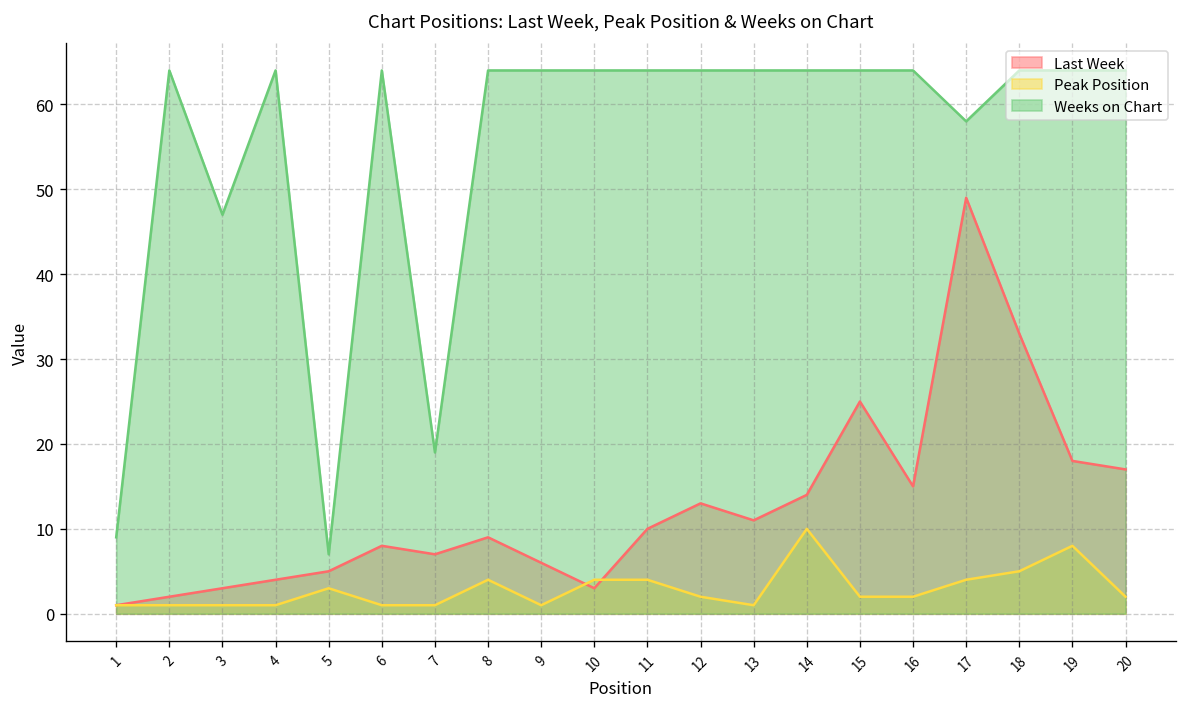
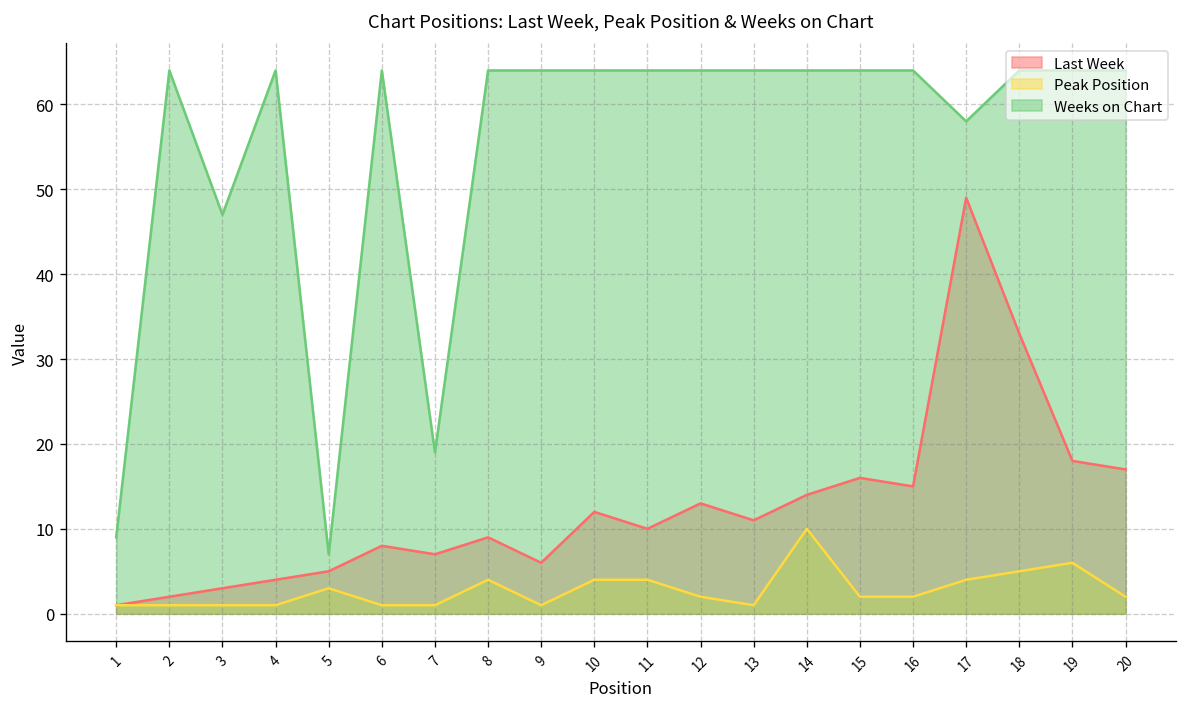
  {
    "Last Week": {
      "2": 2,
      "3": 3,
      "4": 4,
      "5": 5,
      "6": 8,
      "7": 7,
      "8": 9,
      "9": 6,
-     "10": 3,
+     "10": 12,
      "11": 10,
      "12": 13,
      "13": 11,
      "14": 14,
-     "15": 25,
+     "15": 16,
      "16": 15,
      "17": 49,
      "18": 33,
      "19": 18,
      "20": 17
    },
    "Peak Position": {
      "2": 1,
      "3": 1,
      "4": 1,
      "5": 3,
      "6": 1,
      "7": 1,
      "8": 4,
      "9": 1,
      "10": 4,
      "11": 4,
      "12": 2,
      "13": 1,
      "14": 10,
      "15": 2,
      "16": 2,
      "17": 4,
      "18": 5,
-     "19": 8,
+     "19": 6,
      "20": 2
    },
    "Weeks on Chart": {
      "1": 9,
      "2": 64,
      "3": 47,
      "4": 64,
      "5": 7,
      "6": 64,
      "7": 19,
      "8": 64,
      "9": 64,
      "10": 64,
      "11": 64,
      "12": 64,
      "13": 64,
      "14": 64,
      "15": 64,
      "16": 64,
      "17": 58
    }
  }
